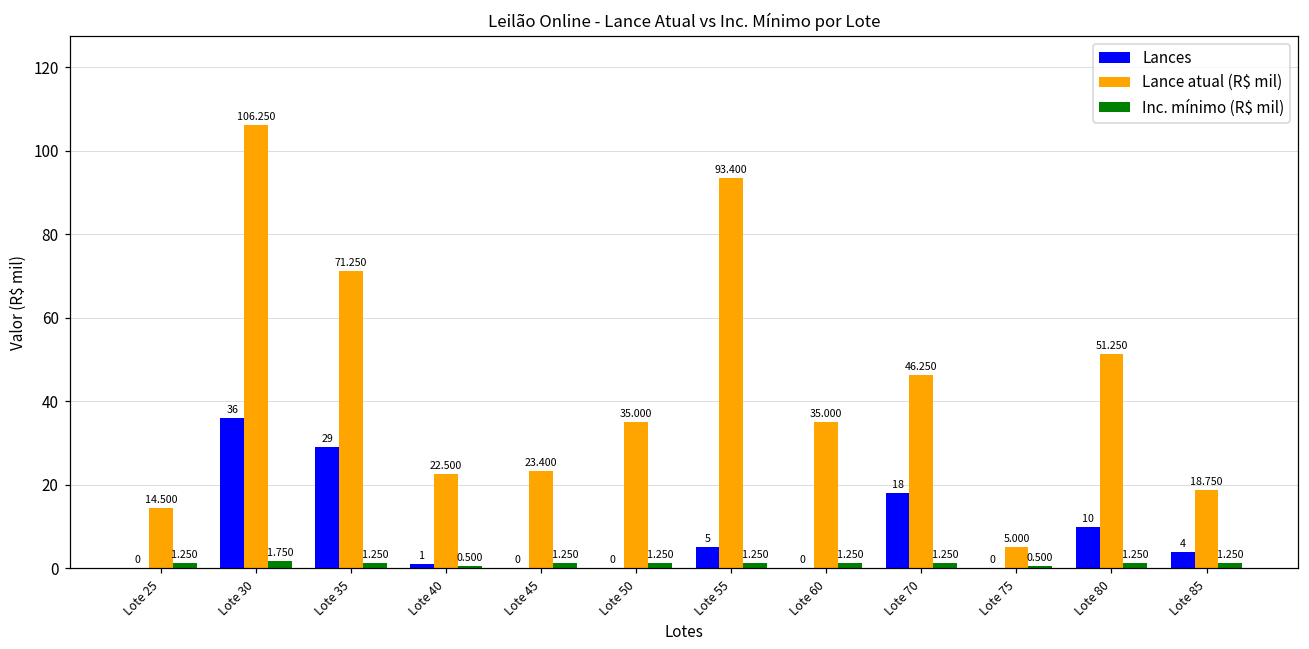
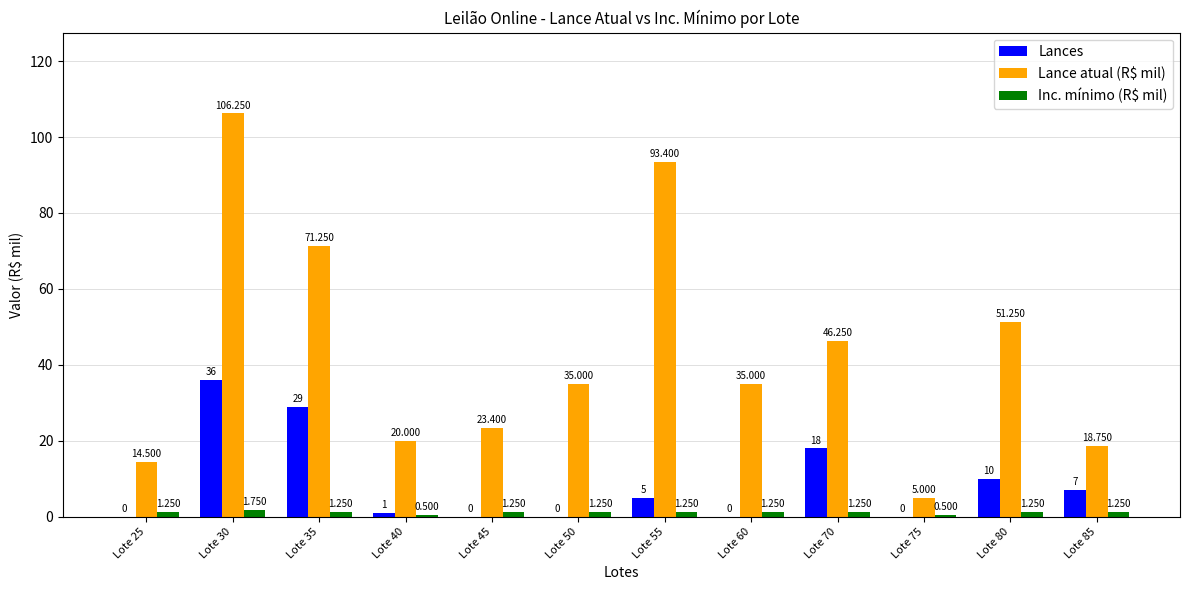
  {
    "Lances": {
      "Lote 25": 0,
      "Lote 30": 36,
      "Lote 35": 29,
      "Lote 40": 1,
      "Lote 45": 0,
      "Lote 50": 0,
      "Lote 55": 5,
      "Lote 60": 0,
      "Lote 70": 18,
      "Lote 75": 0,
      "Lote 80": 10,
-     "Lote 85": 4
+     "Lote 85": 7
    },
    "Lance atual (R$ mil)": {
      "Lote 25": 14.500,
      "Lote 30": 106.250,
      "Lote 35": 71.250,
-     "Lote 40": 22.500,
+     "Lote 40": 20.000,
      "Lote 45": 23.400,
      "Lote 50": 35.000,
      "Lote 55": 93.400,
      "Lote 60": 35.000,
      "Lote 70": 46.250,
      "Lote 75": 5.000,
      "Lote 80": 51.250,
      "Lote 85": 18.750
    },
    "Inc. mínimo (R$ mil)": {
      "Lote 25": 1.250,
      "Lote 30": 1.750,
      "Lote 35": 1.250,
      "Lote 40": 0.500,
      "Lote 45": 1.250,
      "Lote 50": 1.250,
      "Lote 55": 1.250,
      "Lote 60": 1.250,
      "Lote 70": 1.250,
      "Lote 75": 0.500,
      "Lote 80": 1.250,
      "Lote 85": 1.250
    }
  }
